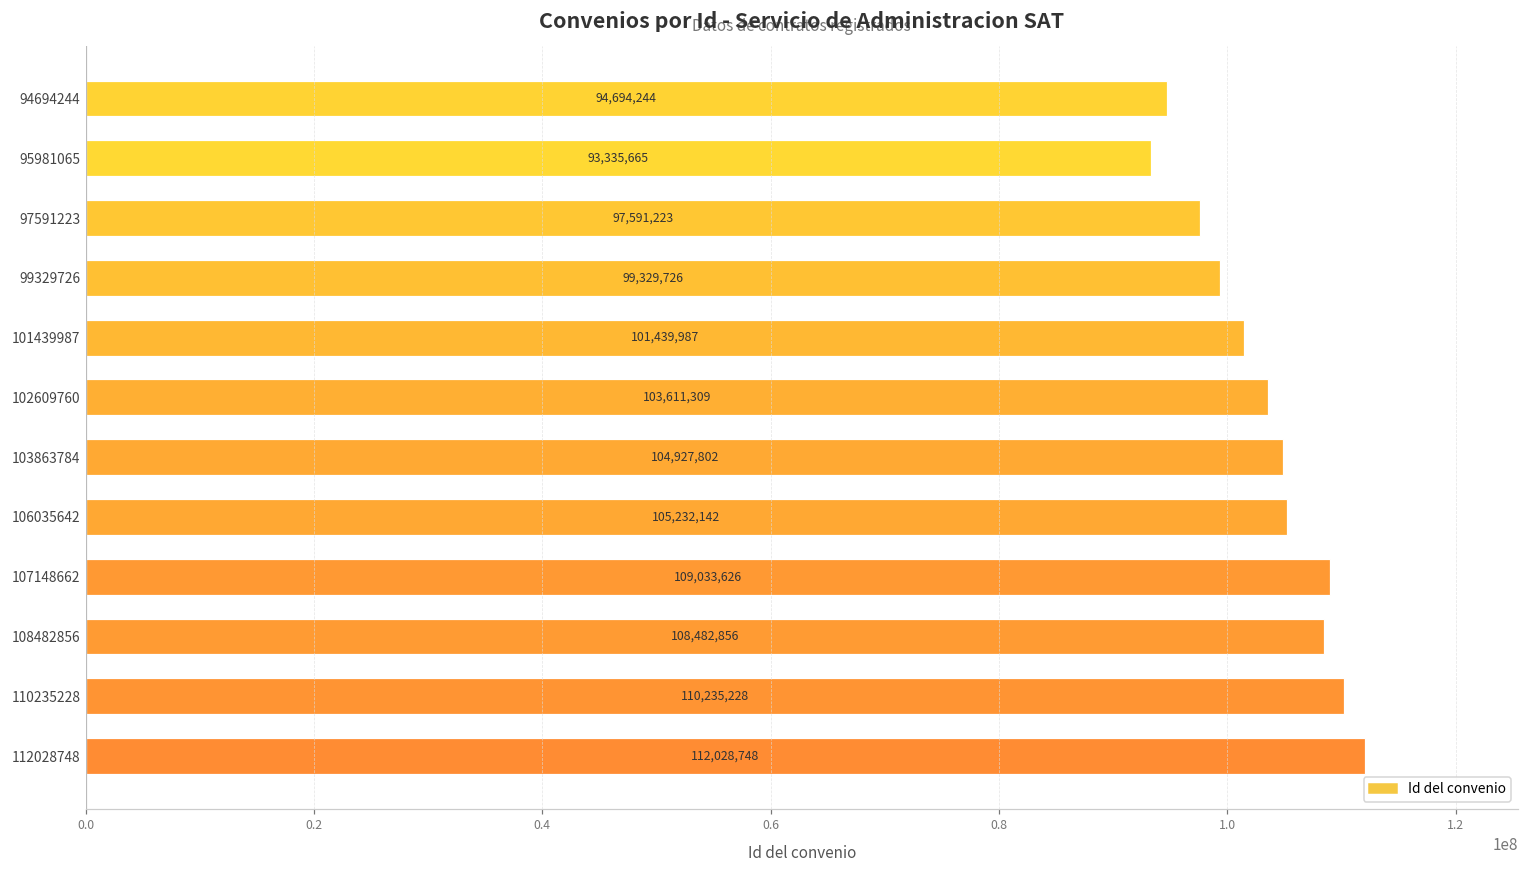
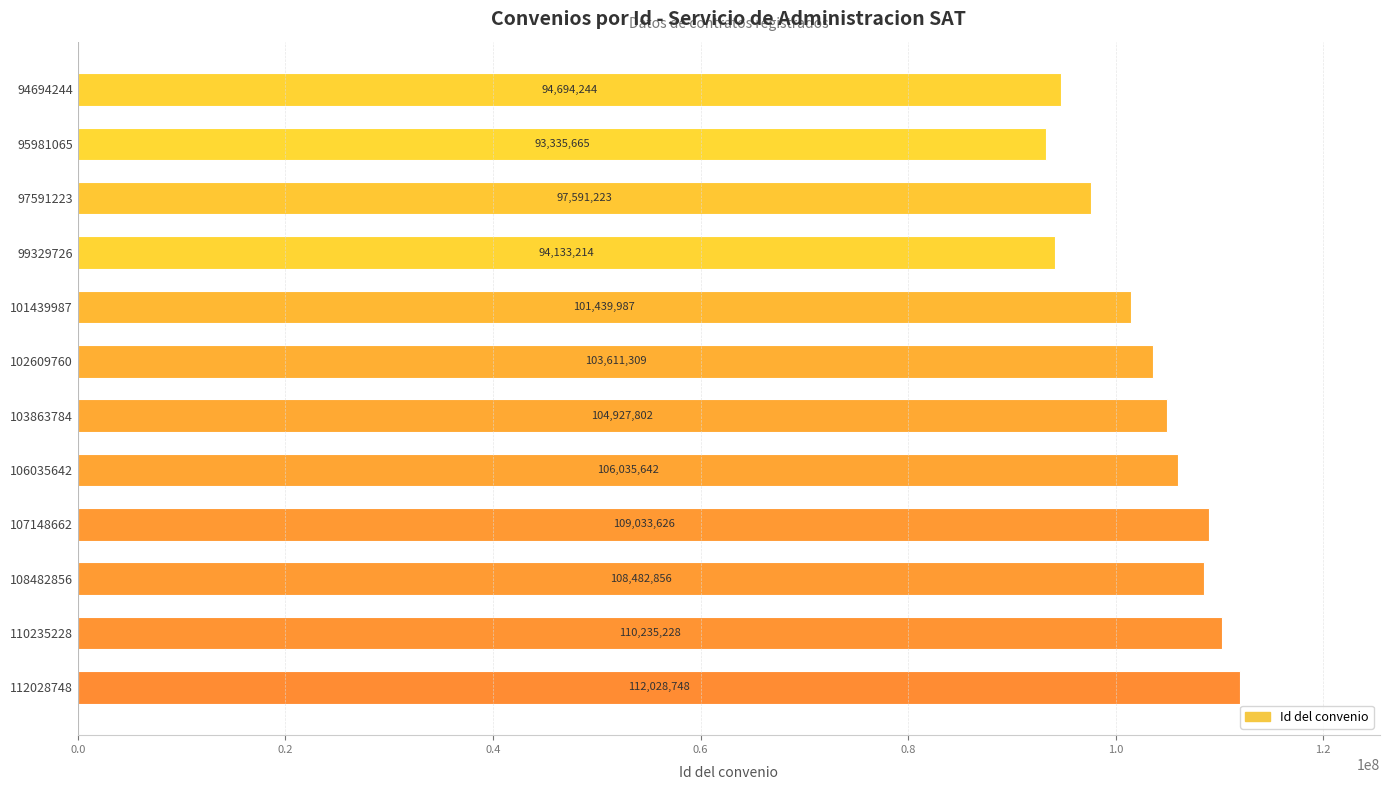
  {
    "94694244": "94,694,244",
    "95981065": "93,335,665",
    "97591223": "97,591,223",
-   "99329726": "99,329,726",
+   "99329726": "94,133,214",
    "101439987": "101,439,987",
    "102609760": "103,611,309",
    "103863784": "104,927,802",
-   "106035642": "105,232,142",
+   "106035642": "106,035,642",
    "107148662": "109,033,626",
    "108482856": "108,482,856",
    "110235228": "110,235,228",
    "112028748": "112,028,748"
  }
